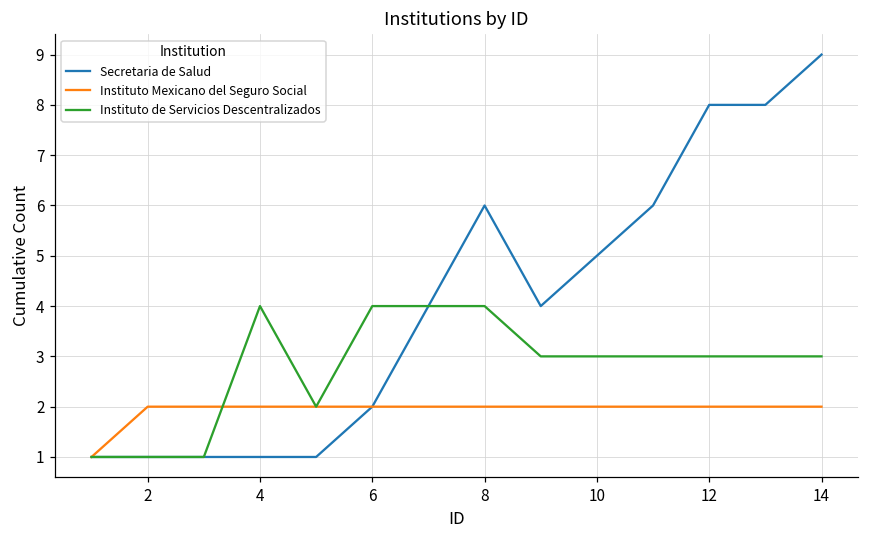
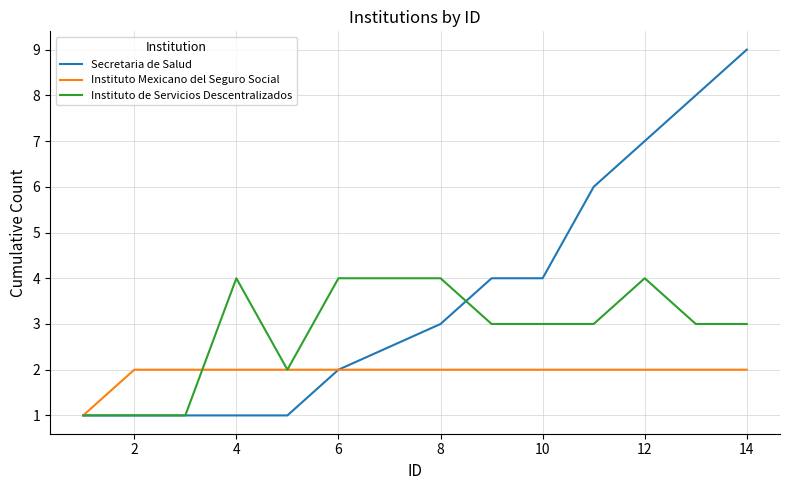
  {
    "Secretaria de Salud": {
      "4": 1,
-     "8": 6,
-     "10": 5,
-     "12": 8,
+     "8": 3,
+     "10": 4,
+     "12": 7,
      "14": 9
    },
    "Instituto Mexicano del Seguro Social": {
      "2": 2,
      "4": 2,
      "8": 2,
      "10": 2,
      "12": 2,
      "14": 2
    },
    "Instituto de Servicios Descentralizados": {
      "4": 4,
      "6": 4,
      "8": 4,
      "10": 3,
-     "12": 3,
+     "12": 4,
      "14": 3
    }
  }
